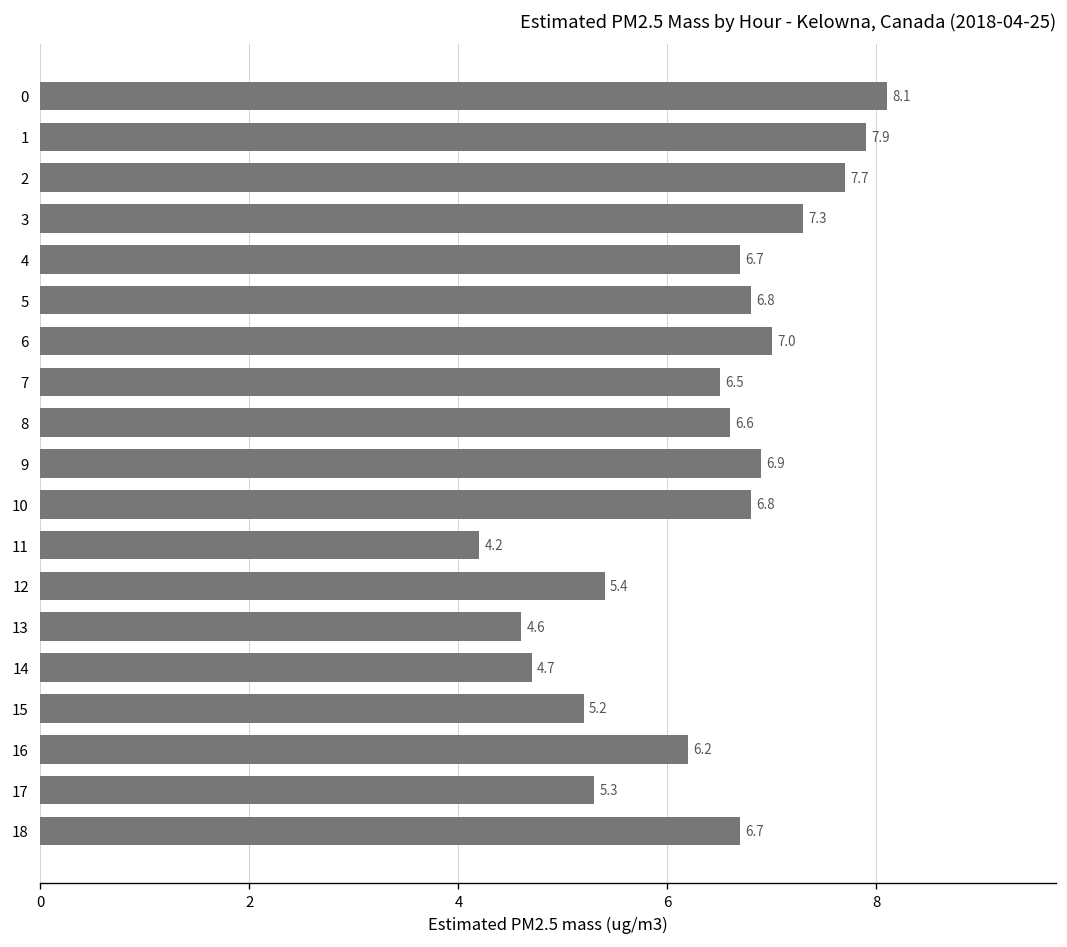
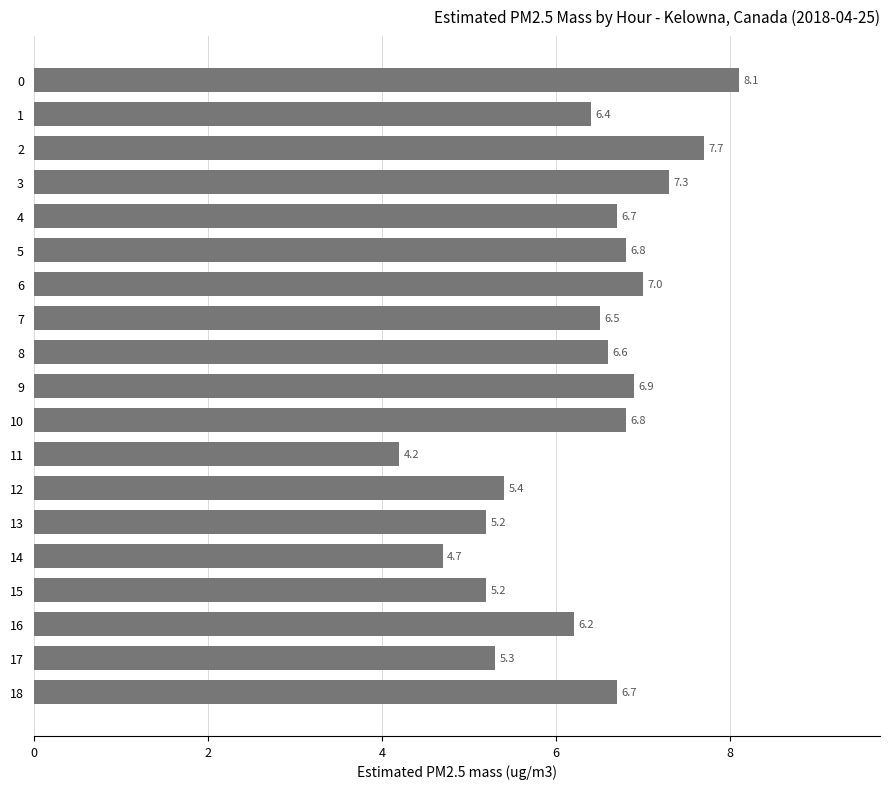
  {
    "0": 8.1,
-   "1": 7.9,
+   "1": 6.4,
    "2": 7.7,
    "3": 7.3,
    "4": 6.7,
    "5": 6.8,
    "6": 7.0,
    "7": 6.5,
    "8": 6.6,
    "9": 6.9,
    "10": 6.8,
    "11": 4.2,
    "12": 5.4,
-   "13": 4.6,
+   "13": 5.2,
    "14": 4.7,
    "15": 5.2,
    "16": 6.2,
    "17": 5.3,
    "18": 6.7
  }
